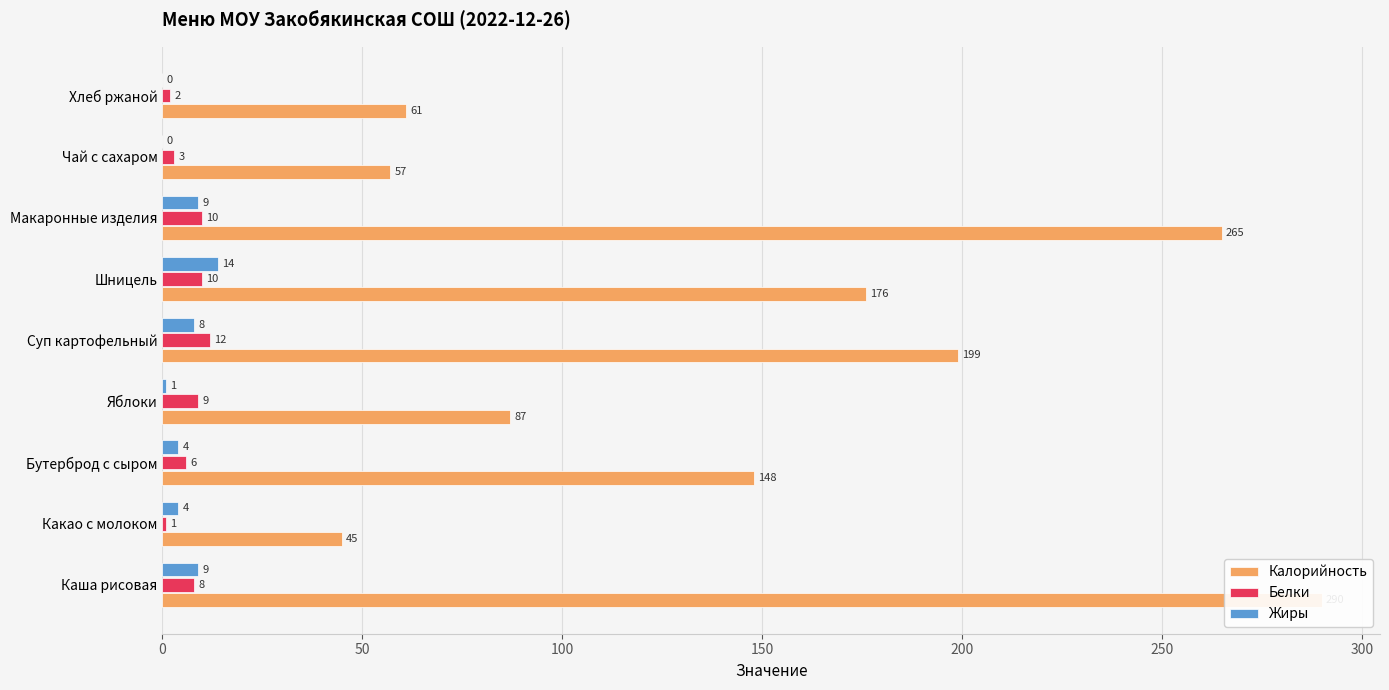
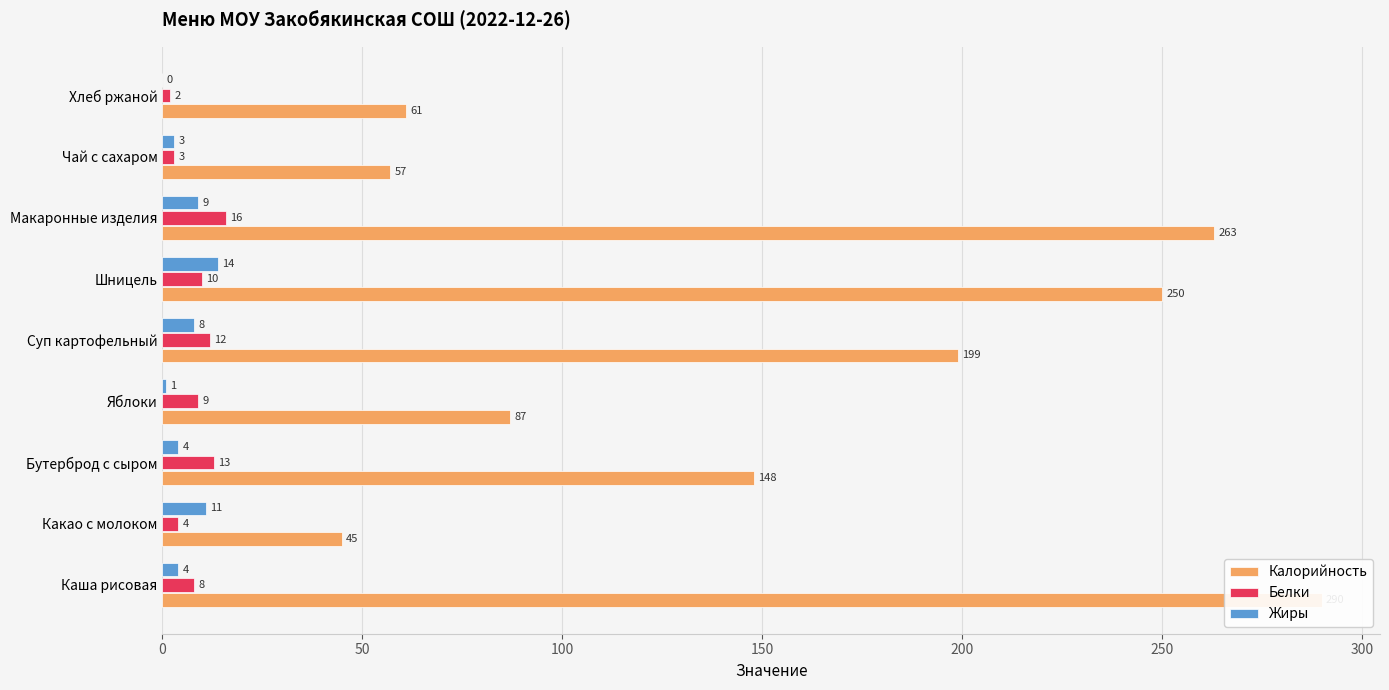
  {
    "Калорийность": {
      "Хлеб ржаной": 61,
      "Чай с сахаром": 57,
-     "Макаронные изделия": 265,
-     "Шницель": 176,
+     "Макаронные изделия": 263,
+     "Шницель": 250,
      "Суп картофельный": 199,
      "Яблоки": 87,
      "Бутерброд с сыром": 148,
      "Какао с молоком": 45
    },
    "Белки": {
      "Хлеб ржаной": 2,
      "Чай с сахаром": 3,
-     "Макаронные изделия": 10,
+     "Макаронные изделия": 16,
      "Шницель": 10,
      "Суп картофельный": 12,
      "Яблоки": 9,
-     "Бутерброд с сыром": 6,
-     "Какао с молоком": 1,
+     "Бутерброд с сыром": 13,
+     "Какао с молоком": 4,
      "Каша рисовая": 8
    },
    "Жиры": {
      "Хлеб ржаной": 0,
-     "Чай с сахаром": 0,
+     "Чай с сахаром": 3,
      "Макаронные изделия": 9,
      "Шницель": 14,
      "Суп картофельный": 8,
      "Яблоки": 1,
      "Бутерброд с сыром": 4,
-     "Какао с молоком": 4,
-     "Каша рисовая": 9
+     "Какао с молоком": 11,
+     "Каша рисовая": 4
    }
  }
